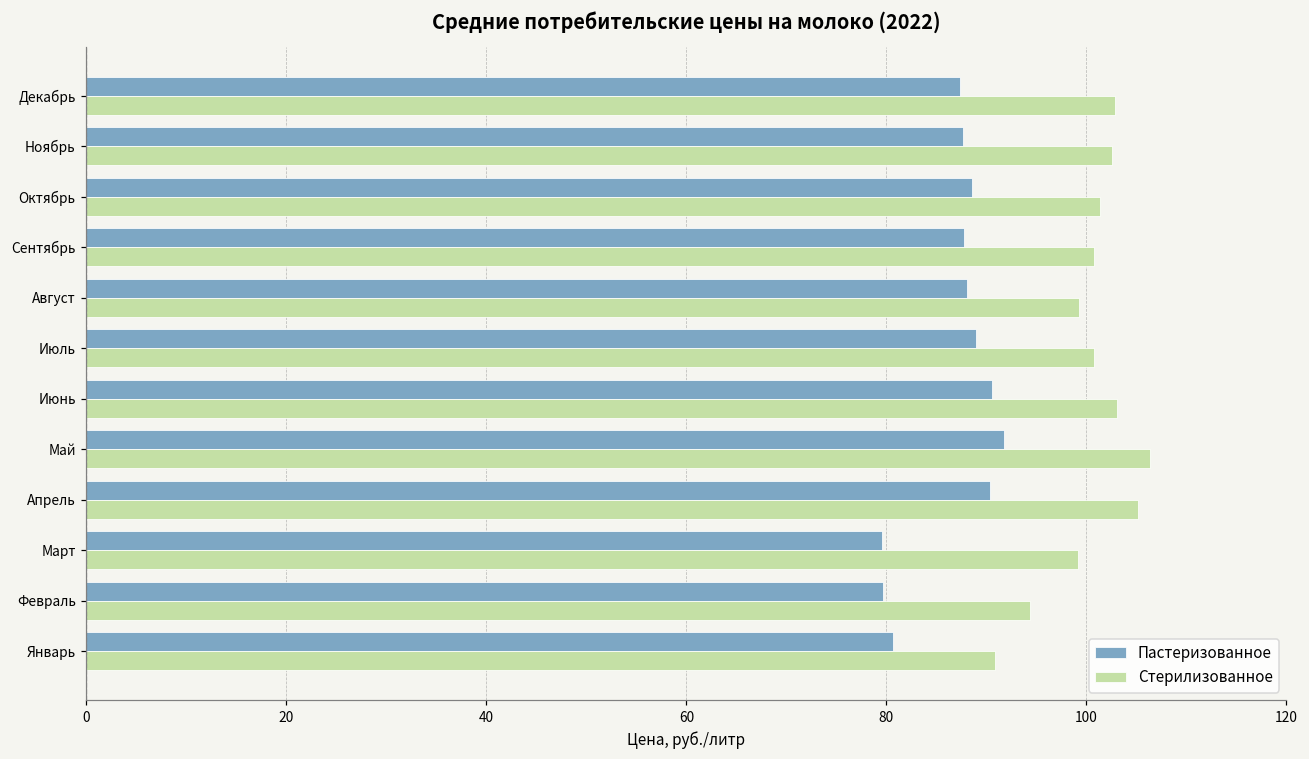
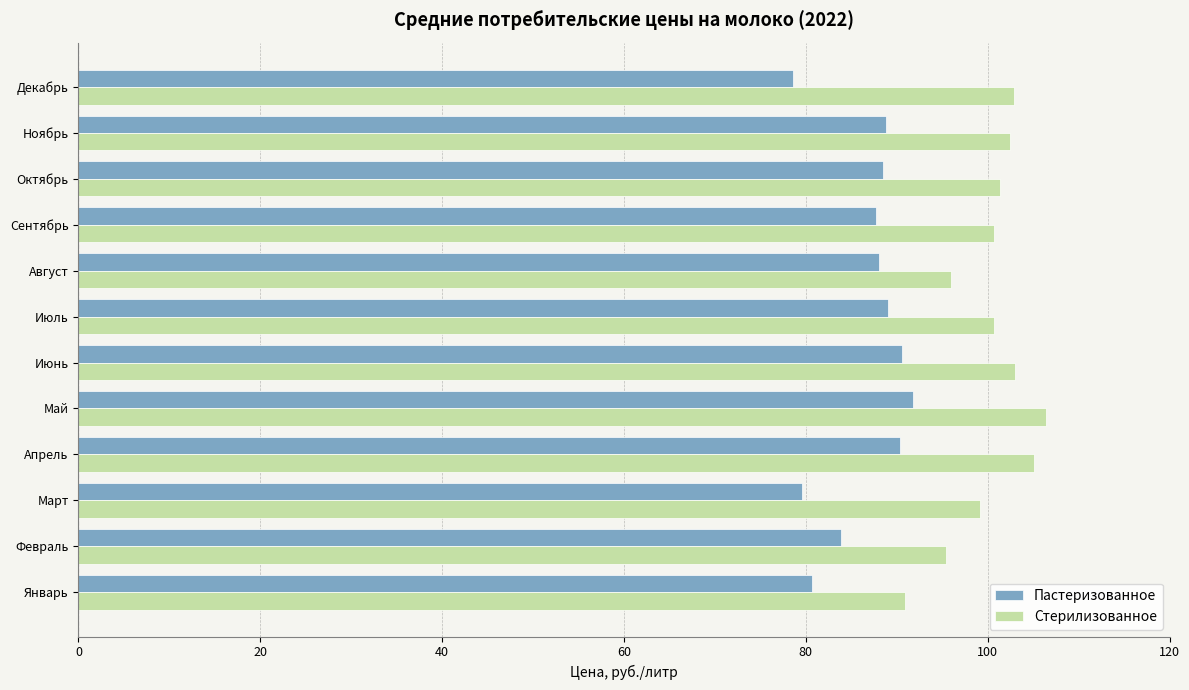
  {
    "Пастеризованное": {
-     "Декабрь": 87,
-     "Ноябрь": 88,
+     "Декабрь": 79,
+     "Ноябрь": 89,
      "Октябрь": 89,
      "Сентябрь": 88,
      "Август": 88,
      "Июль": 89,
      "Июнь": 91,
      "Май": 92,
      "Апрель": 90,
      "Март": 80,
-     "Февраль": 80,
+     "Февраль": 84,
      "Январь": 81
    },
    "Стерилизованное": {
      "Декабрь": 103,
      "Ноябрь": 103,
      "Октябрь": 101,
      "Сентябрь": 101,
-     "Август": 99,
+     "Август": 96,
      "Июль": 101,
      "Июнь": 103,
      "Май": 106,
      "Апрель": 105,
      "Март": 99,
-     "Февраль": 94,
+     "Февраль": 95,
      "Январь": 91
    }
  }
